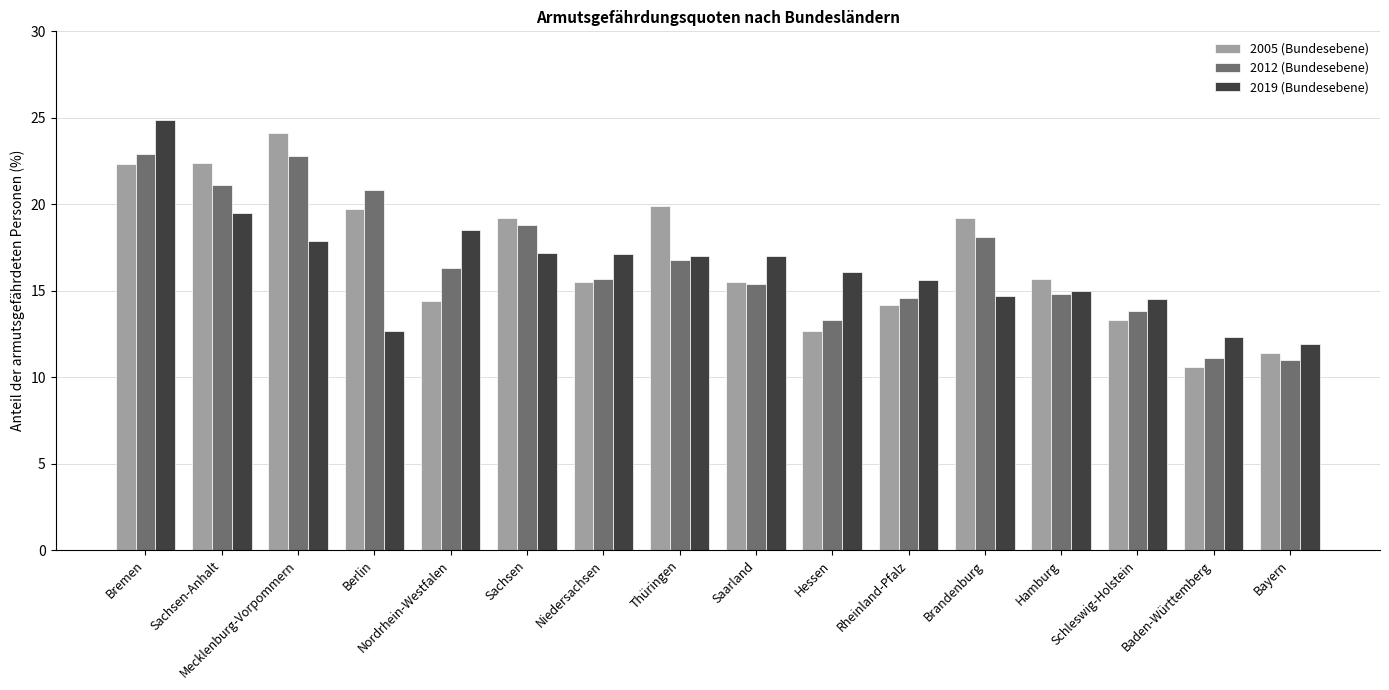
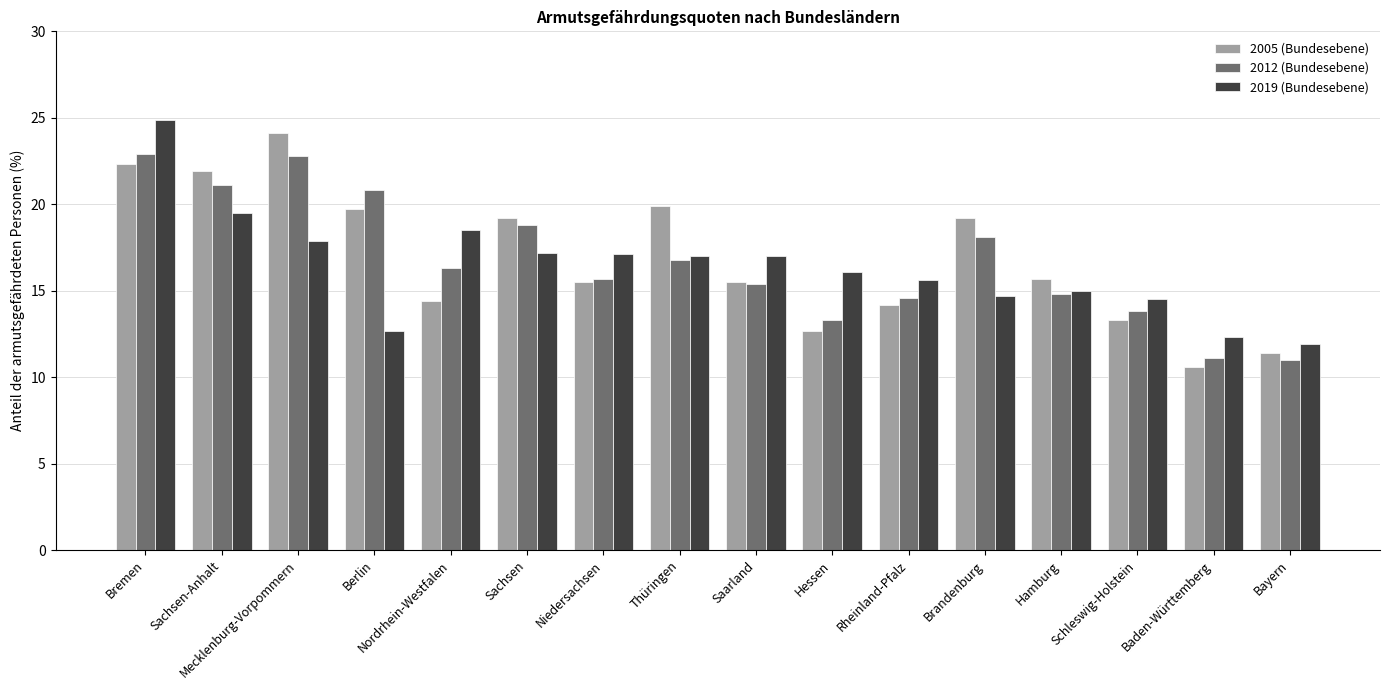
  {
    "2005 (Bundesebene)": {
      "Bremen": 22.3,
-     "Sachsen-Anhalt": 22.4,
+     "Sachsen-Anhalt": 21.9,
      "Mecklenburg-Vorpommern": 24.1,
      "Berlin": 19.7,
      "Nordrhein-Westfalen": 14.4,
      "Sachsen": 19.2,
      "Niedersachsen": 15.5,
      "Thüringen": 19.9,
      "Saarland": 15.5,
      "Hessen": 12.7,
      "Rheinland-Pfalz": 14.2,
      "Brandenburg": 19.2,
      "Hamburg": 15.7,
      "Schleswig-Holstein": 13.3,
      "Baden-Württemberg": 10.6,
      "Bayern": 11.4
    },
    "2012 (Bundesebene)": {
      "Bremen": 22.9,
      "Sachsen-Anhalt": 21.1,
      "Mecklenburg-Vorpommern": 22.8,
      "Berlin": 20.8,
      "Nordrhein-Westfalen": 16.3,
      "Sachsen": 18.8,
      "Niedersachsen": 15.7,
      "Thüringen": 16.8,
      "Saarland": 15.4,
      "Hessen": 13.3,
      "Rheinland-Pfalz": 14.6,
      "Brandenburg": 18.1,
      "Hamburg": 14.8,
      "Schleswig-Holstein": 13.8,
      "Baden-Württemberg": 11.1,
      "Bayern": 11.0
    },
    "2019 (Bundesebene)": {
      "Bremen": 24.9,
      "Sachsen-Anhalt": 19.5,
      "Mecklenburg-Vorpommern": 17.9,
      "Berlin": 12.7,
      "Nordrhein-Westfalen": 18.5,
      "Sachsen": 17.2,
      "Niedersachsen": 17.1,
      "Thüringen": 17.0,
      "Saarland": 17.0,
      "Hessen": 16.1,
      "Rheinland-Pfalz": 15.6,
      "Brandenburg": 14.7,
      "Hamburg": 15.0,
      "Schleswig-Holstein": 14.5,
      "Baden-Württemberg": 12.3,
      "Bayern": 11.9
    }
  }
